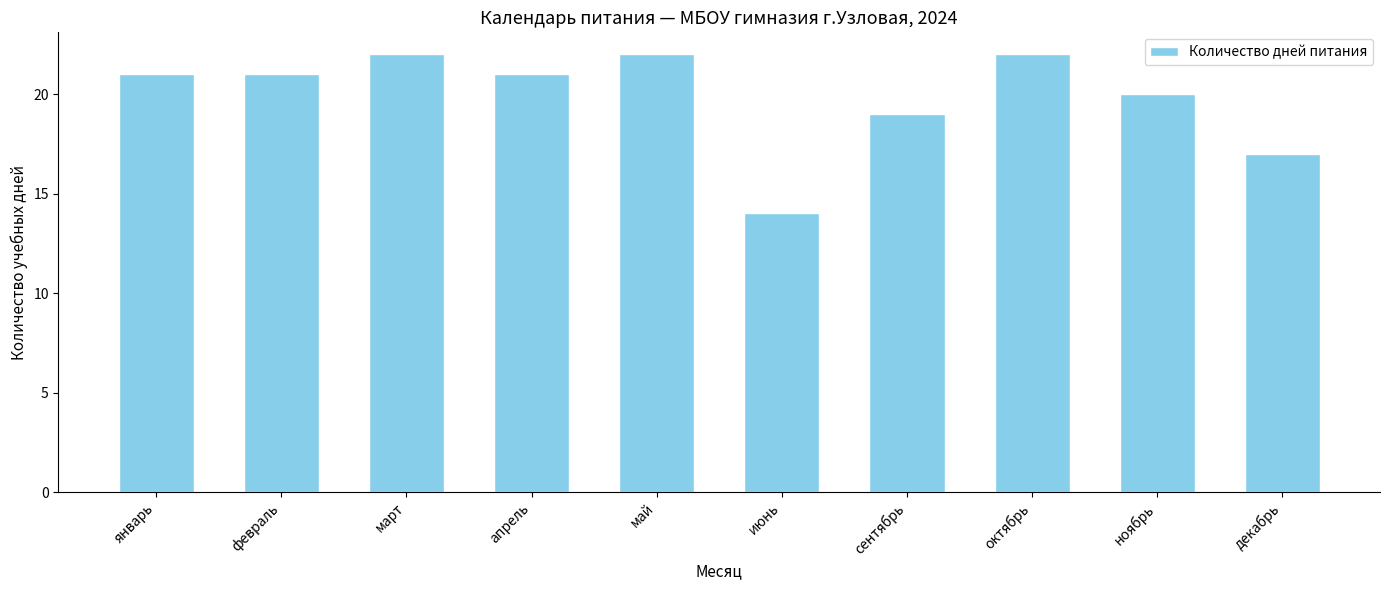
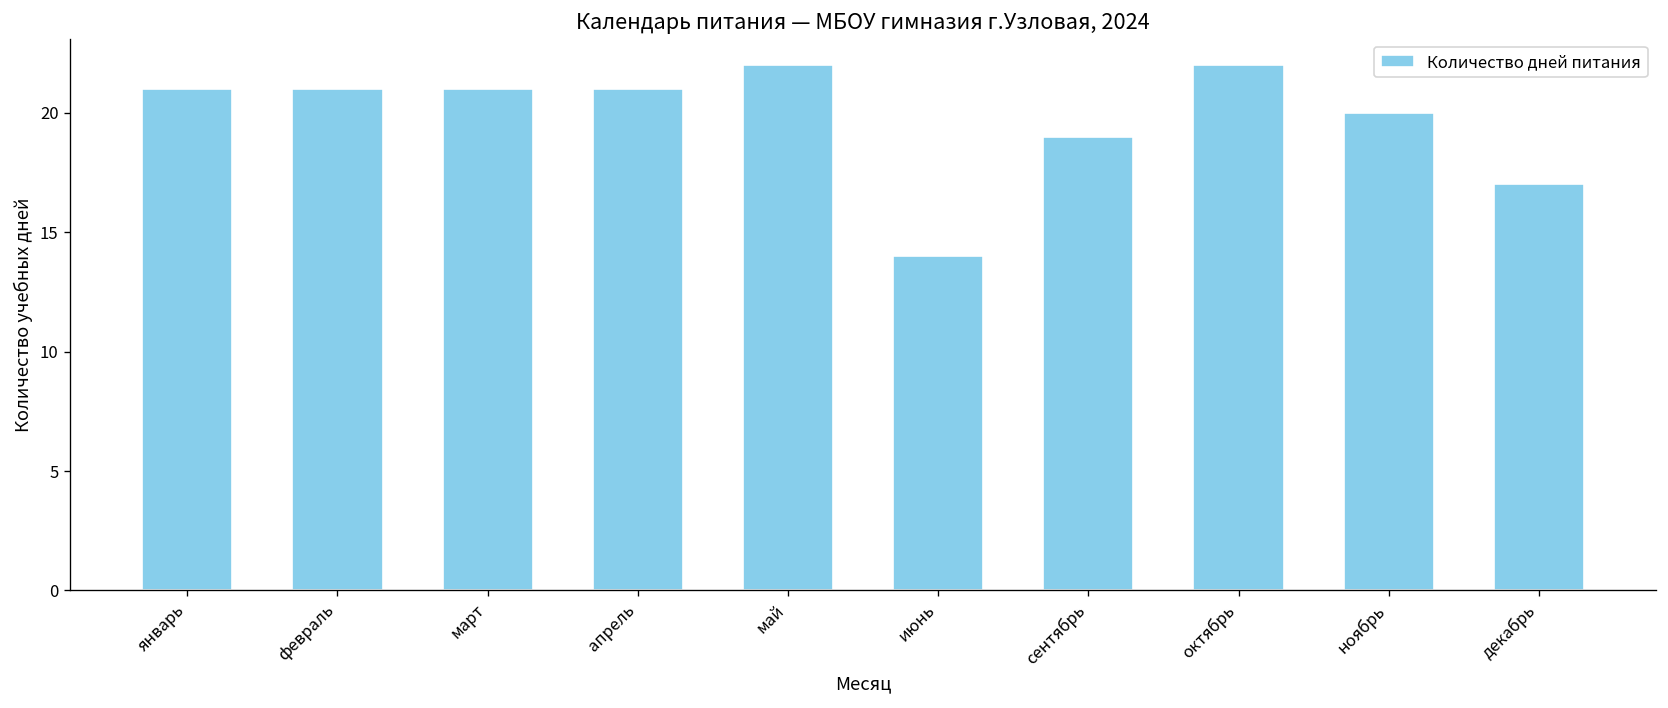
  {
    "январь": 21,
    "февраль": 21,
-   "март": 22,
+   "март": 21,
    "апрель": 21,
    "май": 22,
    "июнь": 14,
    "сентябрь": 19,
    "октябрь": 22,
    "ноябрь": 20,
    "декабрь": 17
  }
